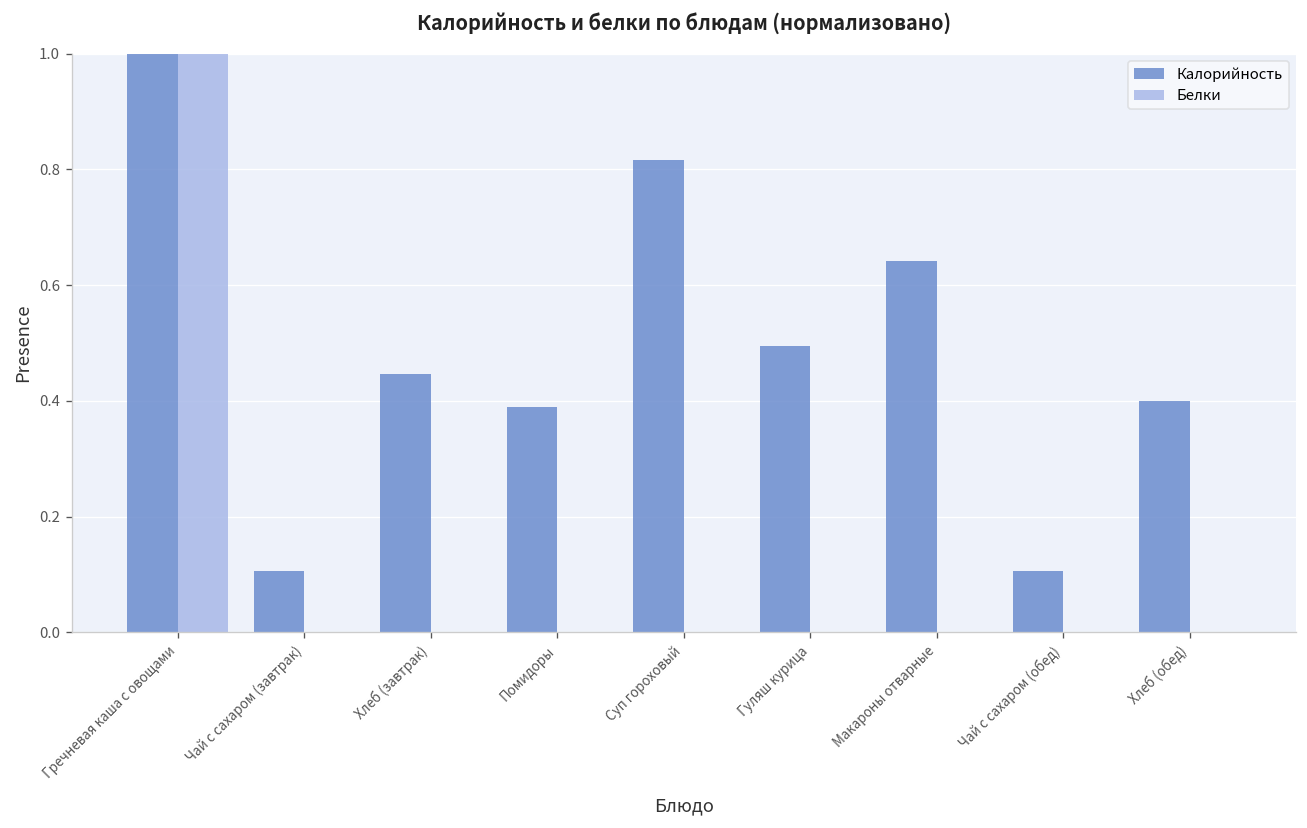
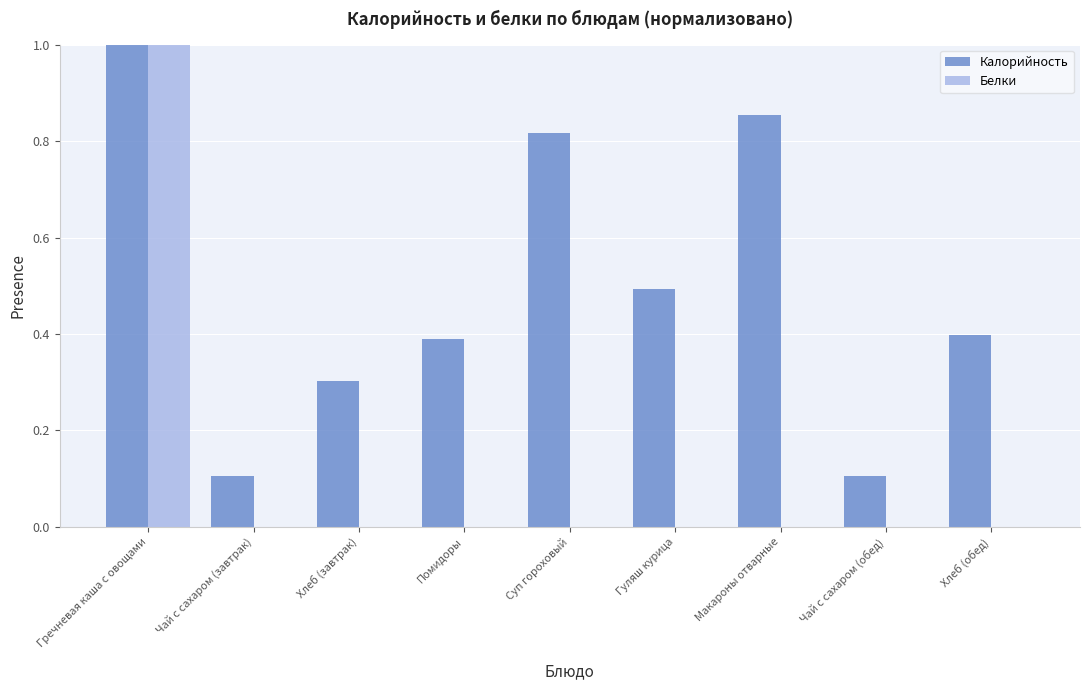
  {
    "Калорийность": {
      "Гречневая каша с овощами": 1.00,
      "Чай с сахаром (завтрак)": 0.11,
-     "Хлеб (завтрак)": 0.45,
+     "Хлеб (завтрак)": 0.30,
      "Помидоры": 0.39,
      "Суп гороховый": 0.82,
      "Гуляш курица": 0.49,
-     "Макароны отварные": 0.64,
+     "Макароны отварные": 0.85,
      "Чай с сахаром (обед)": 0.11,
      "Хлеб (обед)": 0.40
    },
    "Белки": {
      "Гречневая каша с овощами": 1.00
    }
  }
